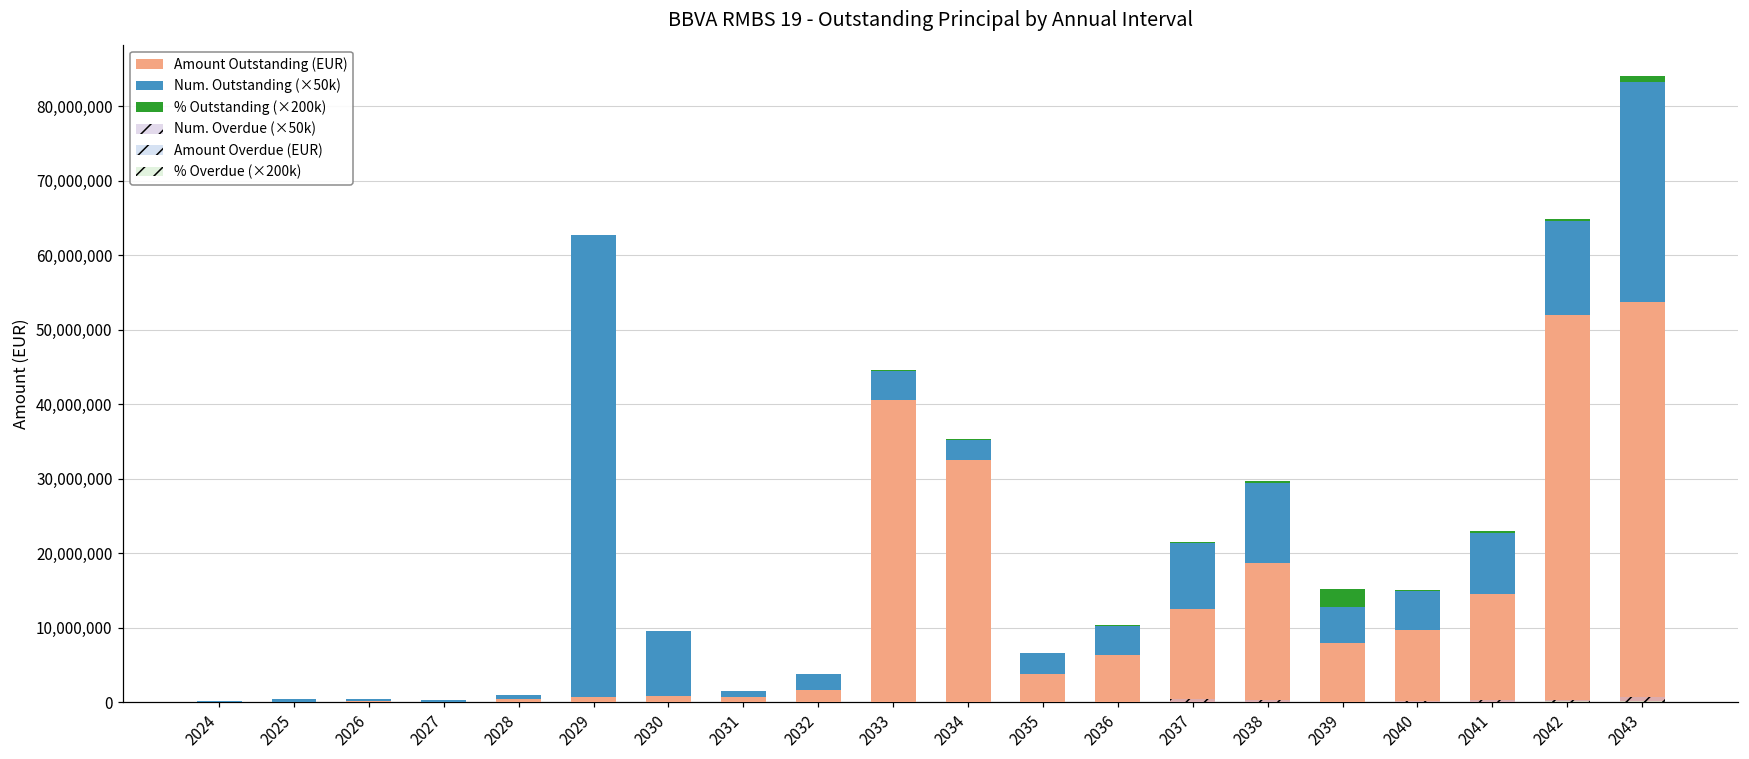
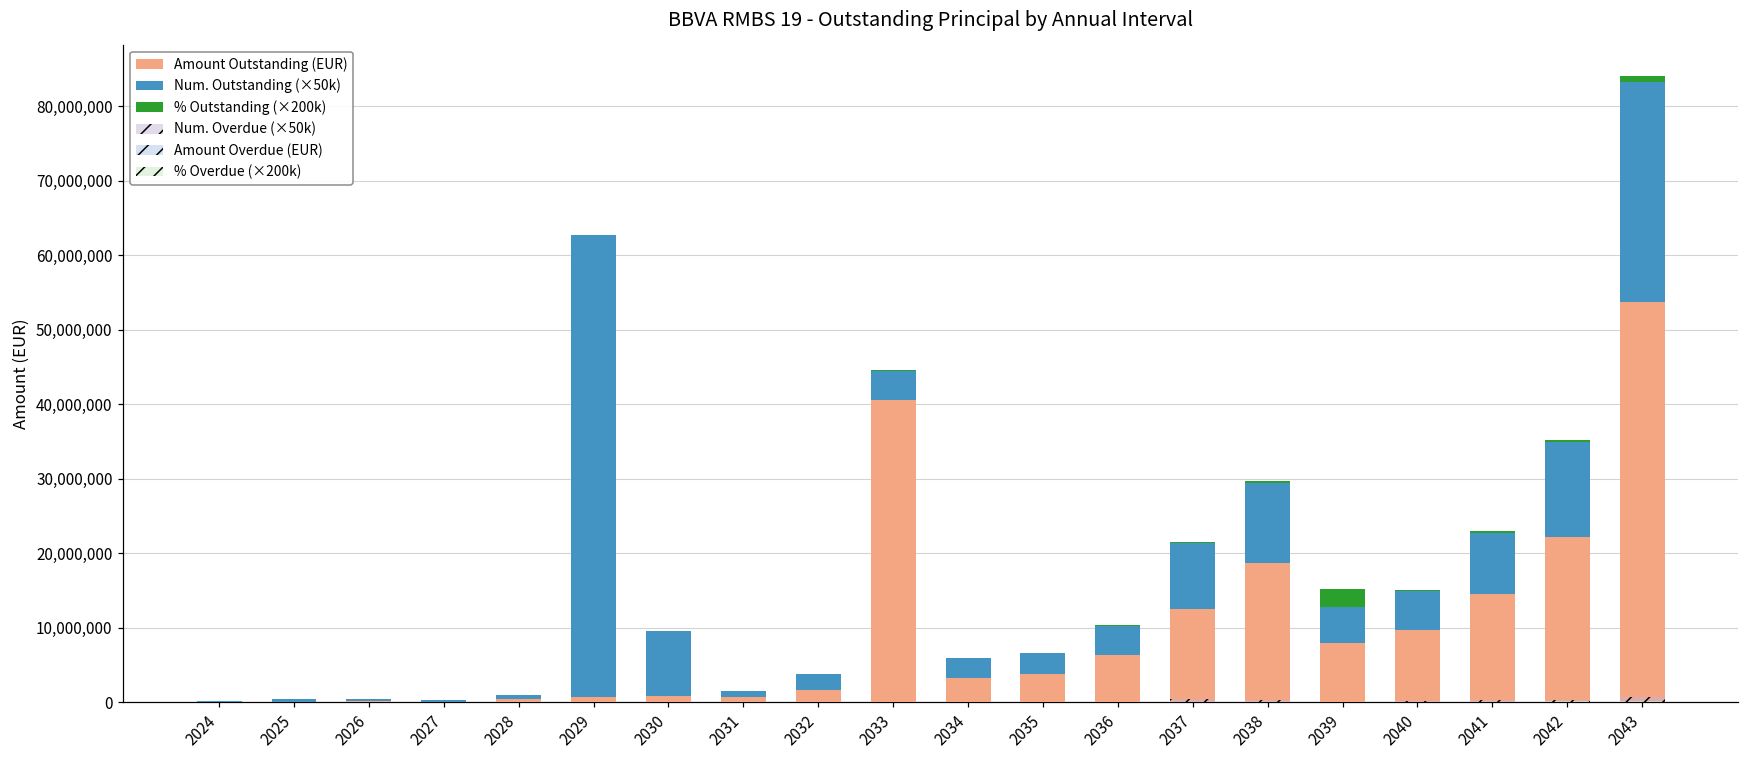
  {
    "Amount Outstanding (EUR)": {
      "2028": "0",
      "2029": "1,000,000",
      "2030": "1,000,000",
      "2031": "1,000,000",
      "2032": "2,000,000",
      "2033": "41,000,000",
-     "2034": "33,000,000",
+     "2034": "3,000,000",
      "2035": "4,000,000",
      "2036": "6,000,000",
      "2037": "13,000,000",
      "2038": "19,000,000",
      "2039": "8,000,000",
      "2040": "10,000,000",
      "2041": "15,000,000",
-     "2042": "52,000,000",
+     "2042": "22,000,000",
      "2043": "54,000,000"
    },
    "Num. Outstanding (×50k)": {
      "2028": "1,000,000",
      "2029": "62,000,000",
      "2030": "9,000,000",
      "2031": "1,000,000",
      "2032": "2,000,000",
      "2033": "4,000,000",
      "2034": "3,000,000",
      "2035": "3,000,000",
      "2036": "4,000,000",
      "2037": "9,000,000",
      "2038": "11,000,000",
      "2039": "5,000,000",
      "2040": "5,000,000",
      "2041": "8,000,000",
      "2042": "13,000,000",
      "2043": "30,000,000"
    },
    "% Outstanding (×200k)": {
      "2024": "0",
      "2025": "0",
      "2039": "2,000,000",
      "2043": "1,000,000"
    }
  }
